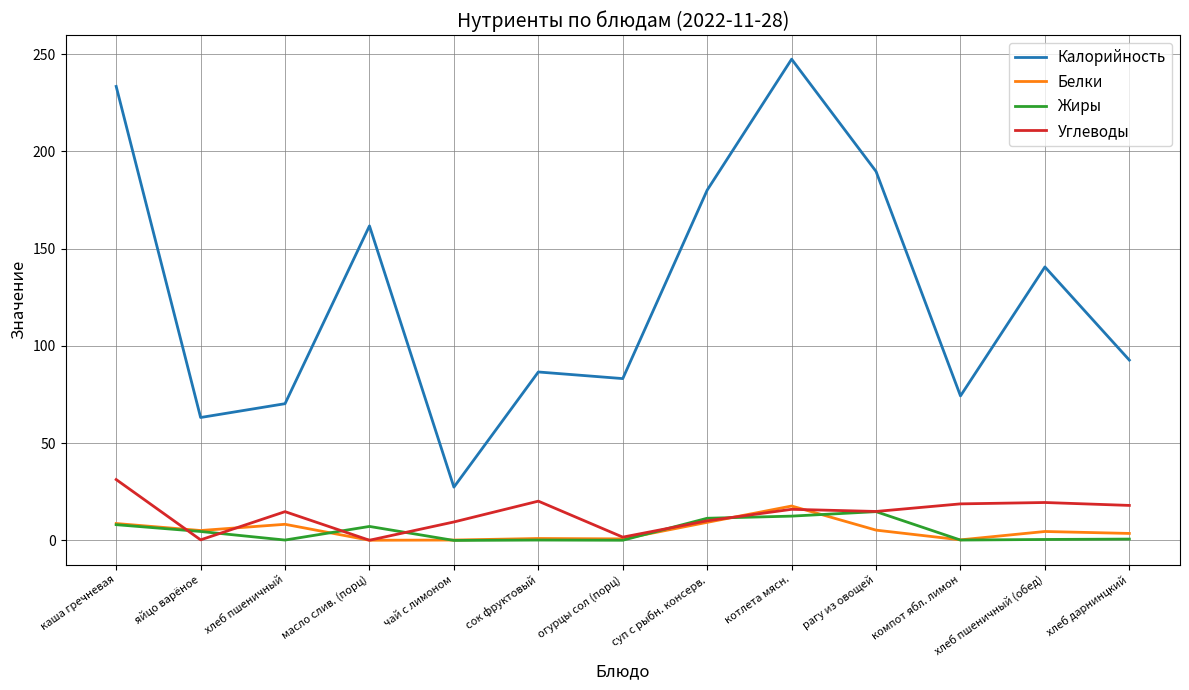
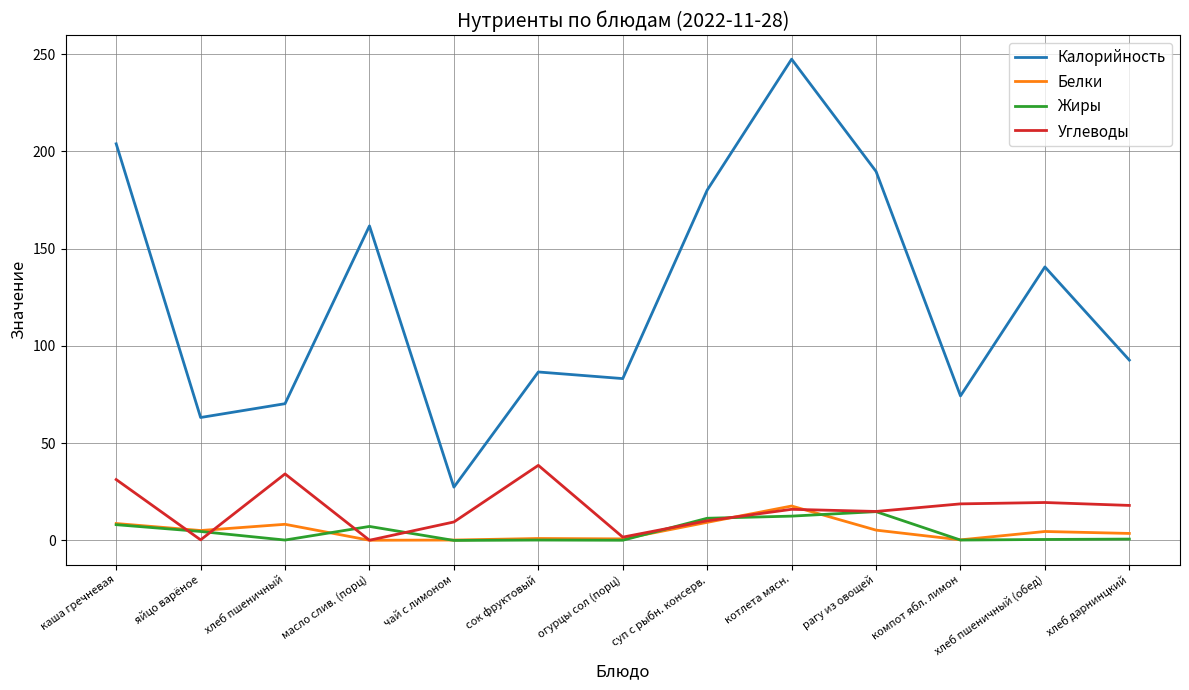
  {
    "Калорийность": {
-     "каша гречневая": 233,
+     "каша гречневая": 204,
      "яйцо варёное": 63,
      "хлеб пшеничный": 70,
      "масло слив. (порц)": 162,
      "чай с лимоном": 27,
      "сок фруктовый": 87,
      "огурцы сол (порц)": 83,
      "суп с рыбн. консерв.": 180,
      "котлета мясн.": 247,
      "рагу из овощей": 190,
      "компот ябл. лимон": 74,
      "хлеб пшеничный (обед)": 141,
      "хлеб дарнинцкий": 93
    },
    "Белки": {
      "хлеб пшеничный": 8,
      "котлета мясн.": 18,
      "рагу из овощей": 5,
      "хлеб пшеничный (обед)": 5,
      "хлеб дарнинцкий": 4
    },
    "Жиры": {
      "хлеб пшеничный": 0,
      "масло слив. (порц)": 7,
      "котлета мясн.": 13,
      "хлеб пшеничный (обед)": 1,
      "хлеб дарнинцкий": 1
    },
    "Углеводы": {
      "каша гречневая": 31,
      "яйцо варёное": 0,
-     "хлеб пшеничный": 15,
+     "хлеб пшеничный": 34,
      "чай с лимоном": 10,
-     "сок фруктовый": 20,
+     "сок фруктовый": 39,
      "котлета мясн.": 16,
      "компот ябл. лимон": 19,
      "хлеб пшеничный (обед)": 20,
      "хлеб дарнинцкий": 18
    }
  }
